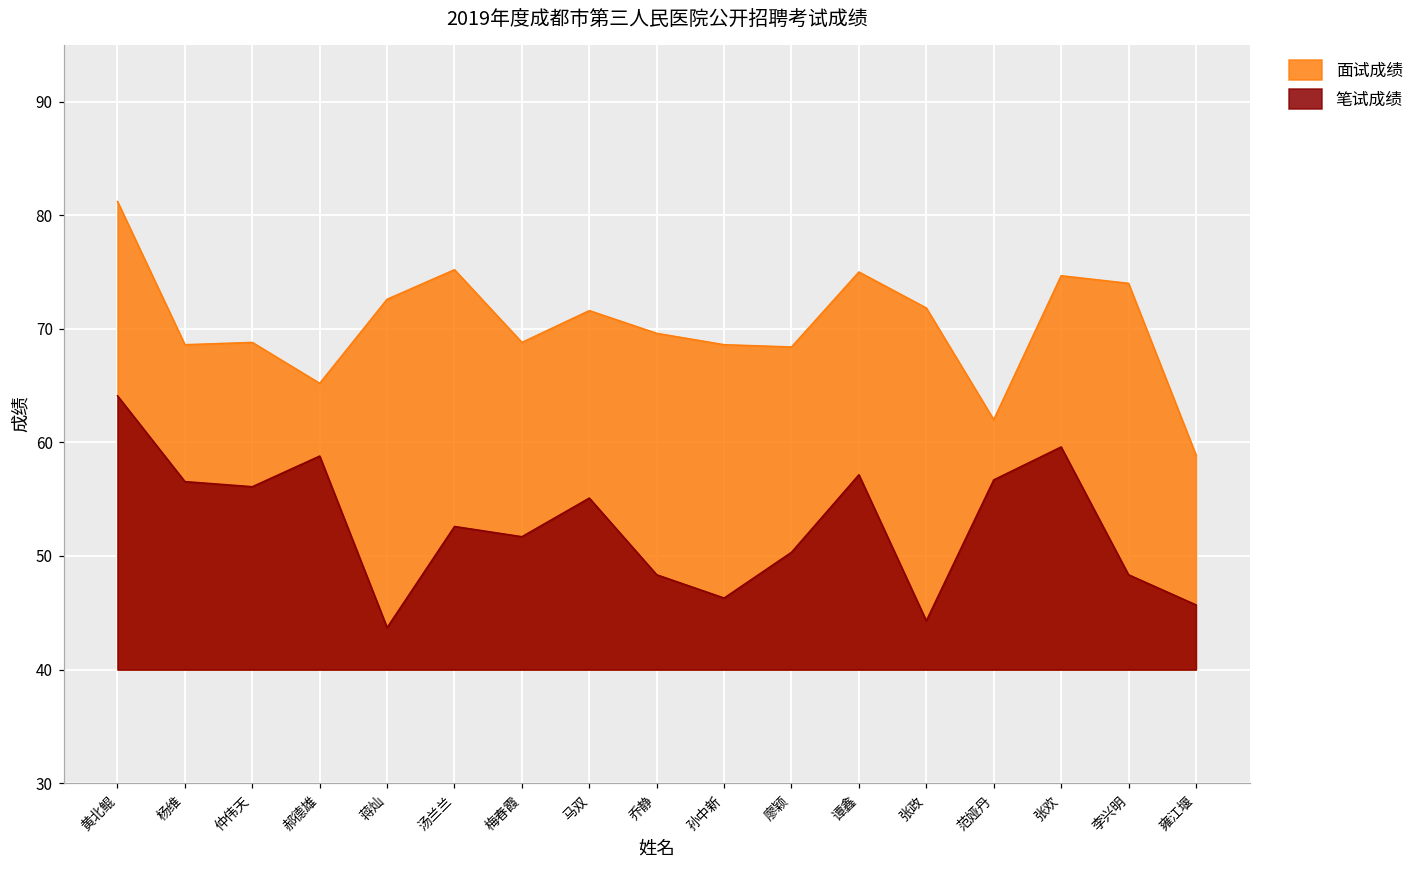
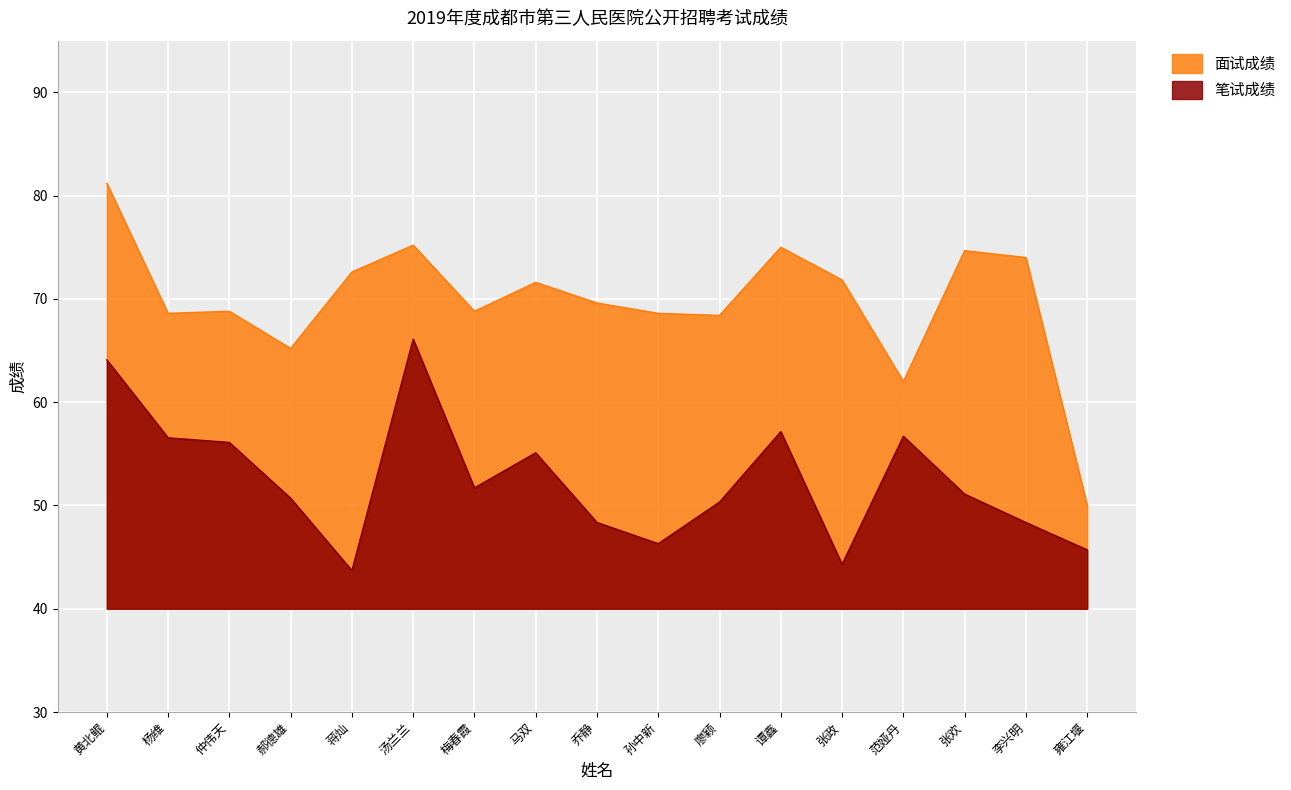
  {
    "面试成绩": {
      "黄北鲲": 81.2,
      "杨维": 68.6,
      "仲伟天": 68.8,
      "郝德雄": 65.2,
      "蒋灿": 72.6,
      "汤兰兰": 75.2,
      "梅春霞": 68.8,
      "马双": 71.6,
      "乔静": 69.6,
      "孙中新": 68.6,
      "廖颖": 68.4,
      "谭鑫": 75.0,
      "张政": 71.8,
      "范娅丹": 62.0,
      "张欢": 74.7,
      "李兴明": 74.0,
-     "雍江堰": 58.9
+     "雍江堰": 50.0
    },
    "笔试成绩": {
      "黄北鲲": 64.1,
      "杨维": 56.6,
      "仲伟天": 56.1,
-     "郝德雄": 58.8,
+     "郝德雄": 50.7,
      "蒋灿": 43.7,
-     "汤兰兰": 52.6,
+     "汤兰兰": 66.1,
      "梅春霞": 51.7,
      "马双": 55.1,
      "乔静": 48.4,
      "孙中新": 46.3,
      "廖颖": 50.3,
      "谭鑫": 57.2,
      "张政": 44.3,
      "范娅丹": 56.7,
-     "张欢": 59.6,
+     "张欢": 51.1,
      "李兴明": 48.4,
      "雍江堰": 45.7
    }
  }
